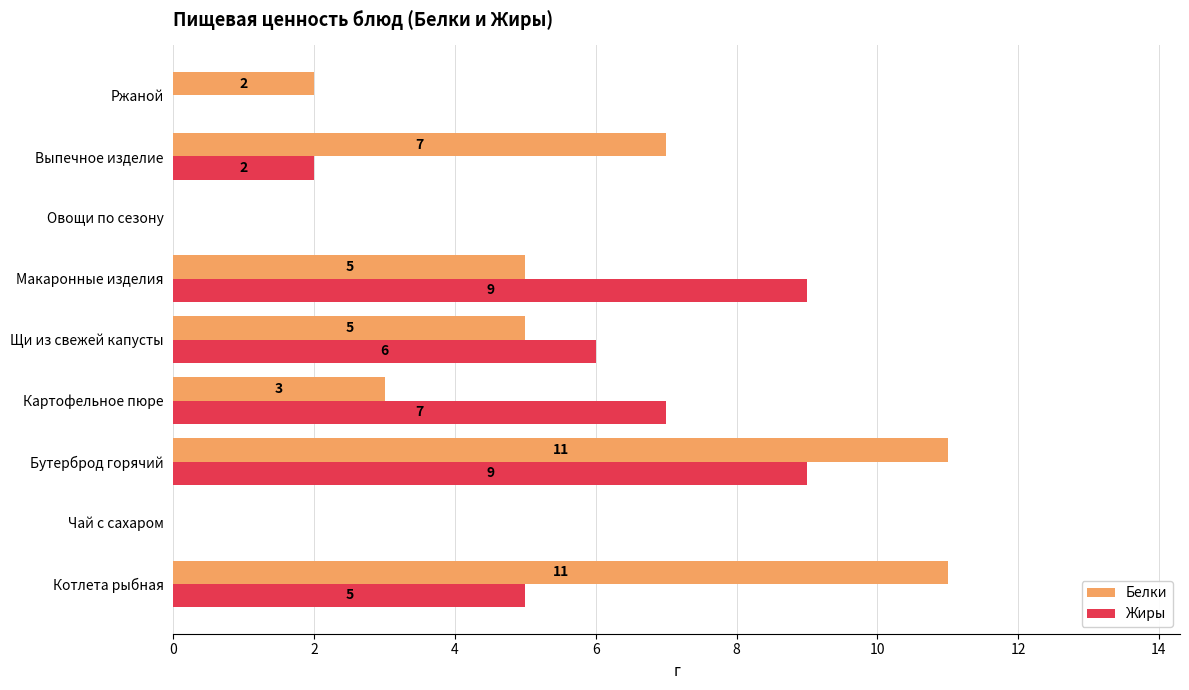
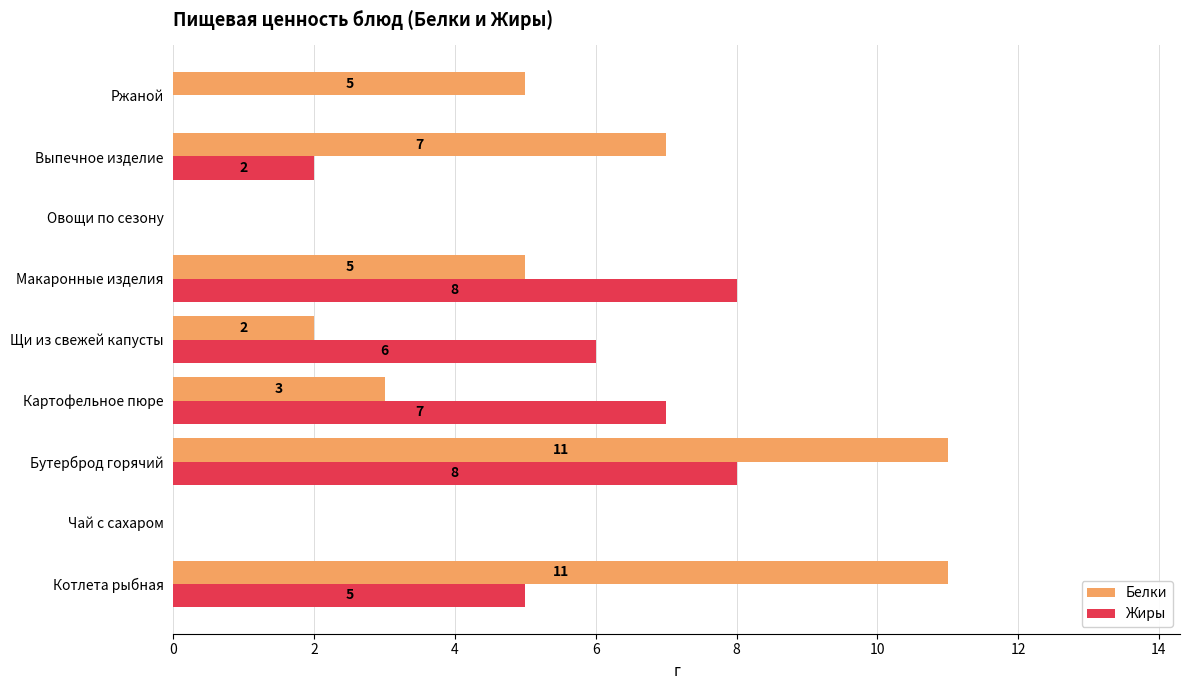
  {
    "Белки": {
-     "Ржаной": 2,
+     "Ржаной": 5,
      "Выпечное изделие": 7,
      "Макаронные изделия": 5,
-     "Щи из свежей капусты": 5,
+     "Щи из свежей капусты": 2,
      "Картофельное пюре": 3,
      "Бутерброд горячий": 11,
      "Котлета рыбная": 11
    },
    "Жиры": {
      "Выпечное изделие": 2,
-     "Макаронные изделия": 9,
+     "Макаронные изделия": 8,
      "Щи из свежей капусты": 6,
      "Картофельное пюре": 7,
-     "Бутерброд горячий": 9,
+     "Бутерброд горячий": 8,
      "Котлета рыбная": 5
    }
  }
